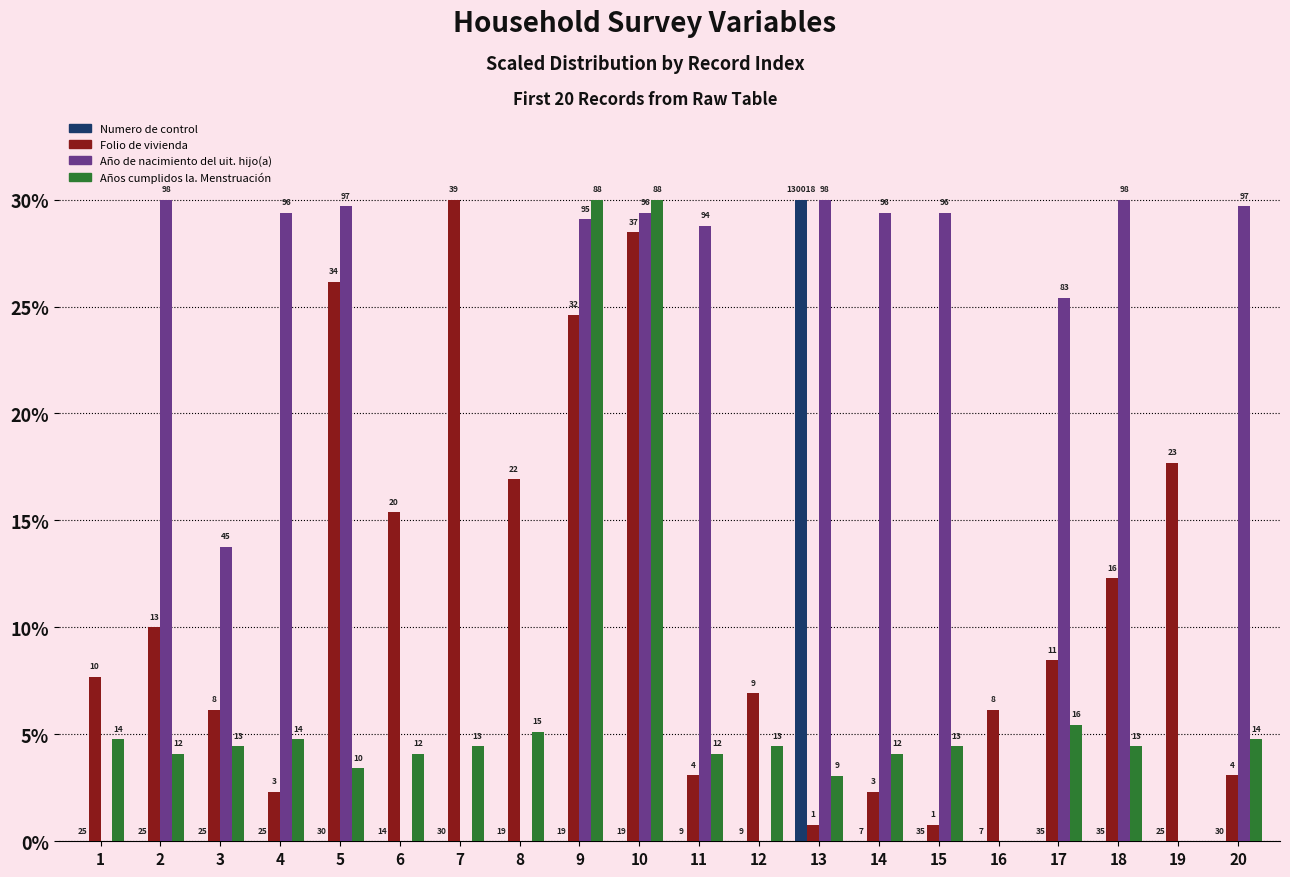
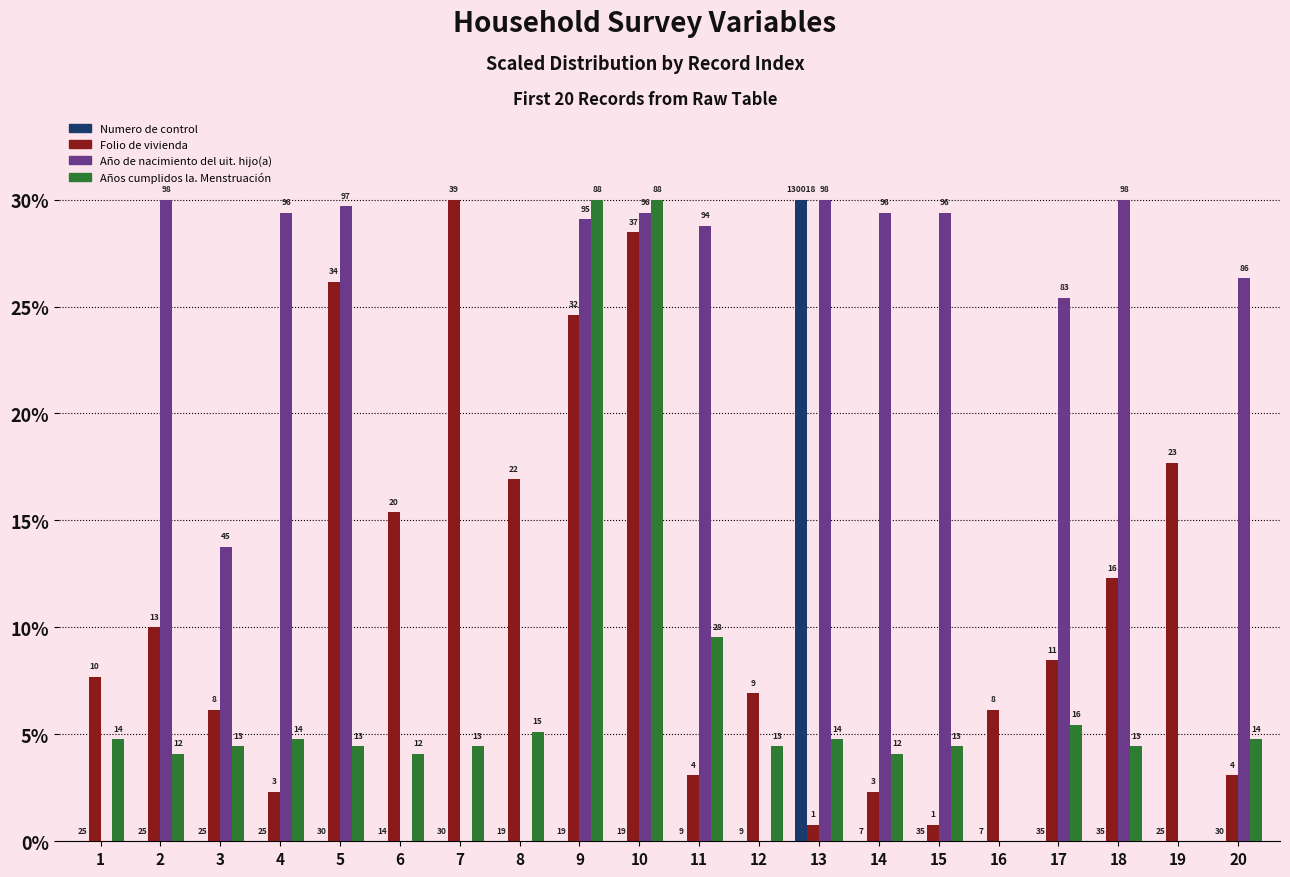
  {
    "Folio de vivienda": {
      "13": 1,
      "15": 1
    },
    "Año de nacimiento del uit. hijo(a)": {
-     "20": 97
+     "20": 86
    },
    "Años cumplidos la. Menstruación": {
-     "5": 10,
-     "11": 12,
-     "13": 9
+     "5": 13,
+     "11": 28,
+     "13": 14
    }
  }
